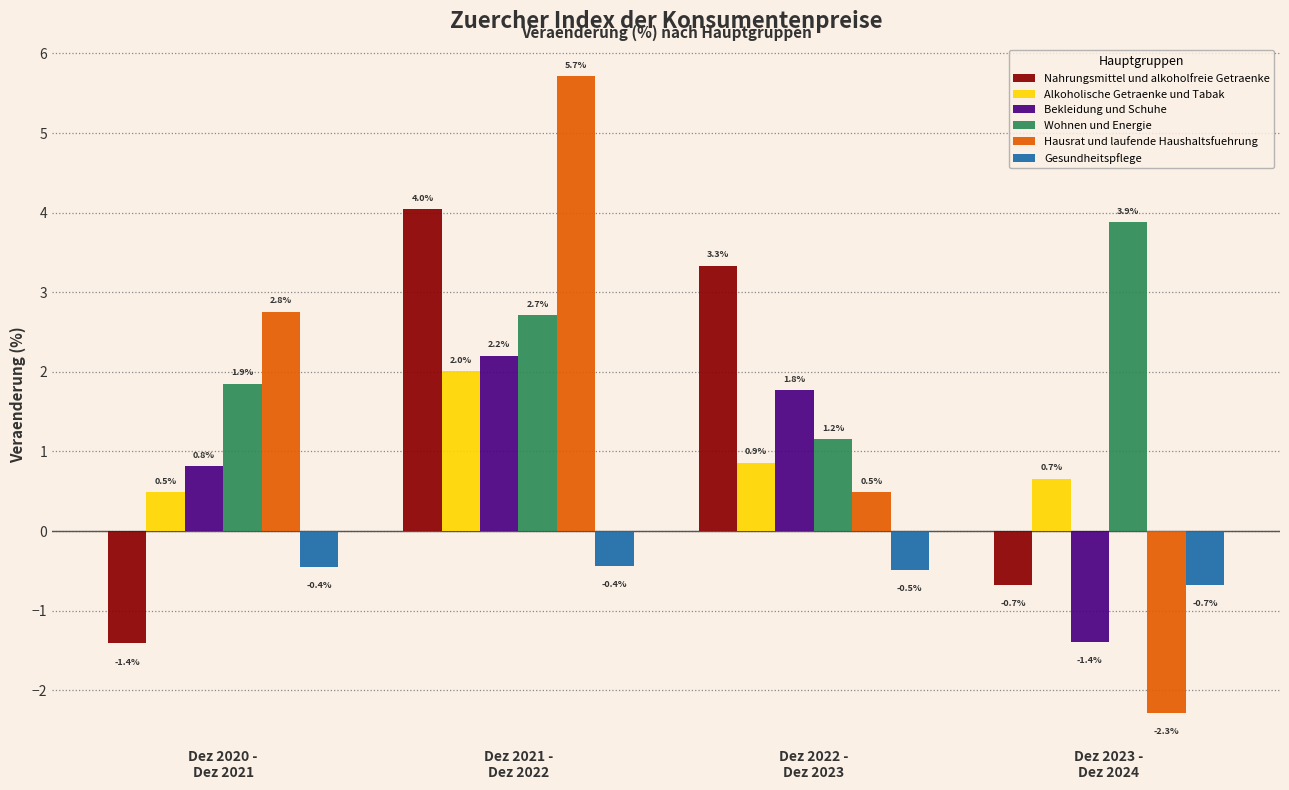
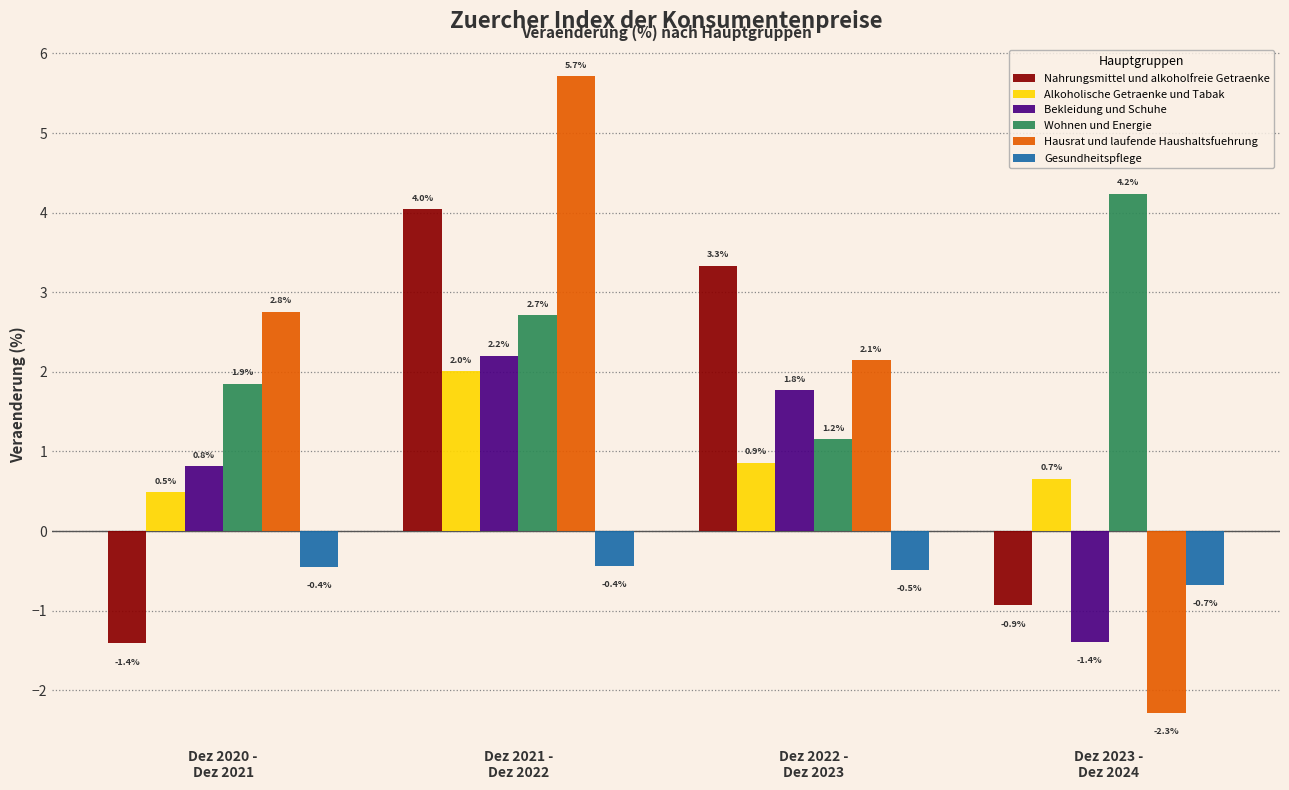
  {
    "Nahrungsmittel und alkoholfreie Getraenke": {
      "Dez 2020 - Dez 2021": "-1.4%",
      "Dez 2021 - Dez 2022": "4.0%",
      "Dez 2022 - Dez 2023": "3.3%",
-     "Dez 2023 - Dez 2024": "-0.7%"
+     "Dez 2023 - Dez 2024": "-0.9%"
    },
    "Alkoholische Getraenke und Tabak": {
      "Dez 2020 - Dez 2021": "0.5%",
      "Dez 2021 - Dez 2022": "2.0%",
      "Dez 2022 - Dez 2023": "0.9%",
      "Dez 2023 - Dez 2024": "0.7%"
    },
    "Bekleidung und Schuhe": {
      "Dez 2020 - Dez 2021": "0.8%",
      "Dez 2021 - Dez 2022": "2.2%",
      "Dez 2022 - Dez 2023": "1.8%",
      "Dez 2023 - Dez 2024": "-1.4%"
    },
    "Wohnen und Energie": {
      "Dez 2020 - Dez 2021": "1.9%",
      "Dez 2021 - Dez 2022": "2.7%",
      "Dez 2022 - Dez 2023": "1.2%",
-     "Dez 2023 - Dez 2024": "3.9%"
+     "Dez 2023 - Dez 2024": "4.2%"
    },
    "Hausrat und laufende Haushaltsfuehrung": {
      "Dez 2020 - Dez 2021": "2.8%",
      "Dez 2021 - Dez 2022": "5.7%",
-     "Dez 2022 - Dez 2023": "0.5%",
+     "Dez 2022 - Dez 2023": "2.1%",
      "Dez 2023 - Dez 2024": "-2.3%"
    },
    "Gesundheitspflege": {
      "Dez 2020 - Dez 2021": "-0.4%",
      "Dez 2021 - Dez 2022": "-0.4%",
      "Dez 2022 - Dez 2023": "-0.5%",
      "Dez 2023 - Dez 2024": "-0.7%"
    }
  }
